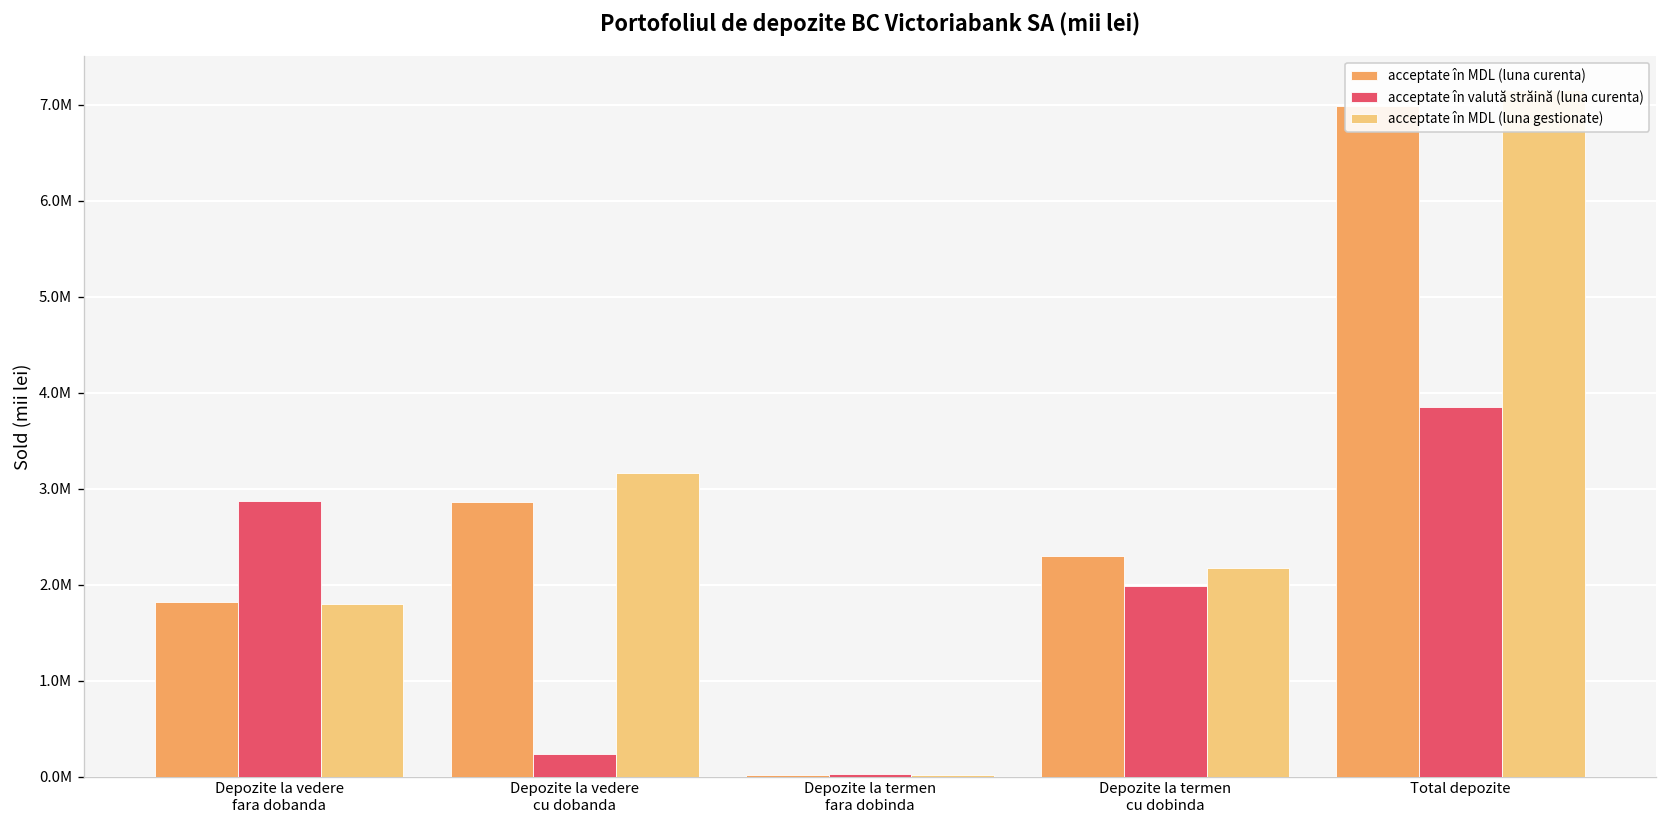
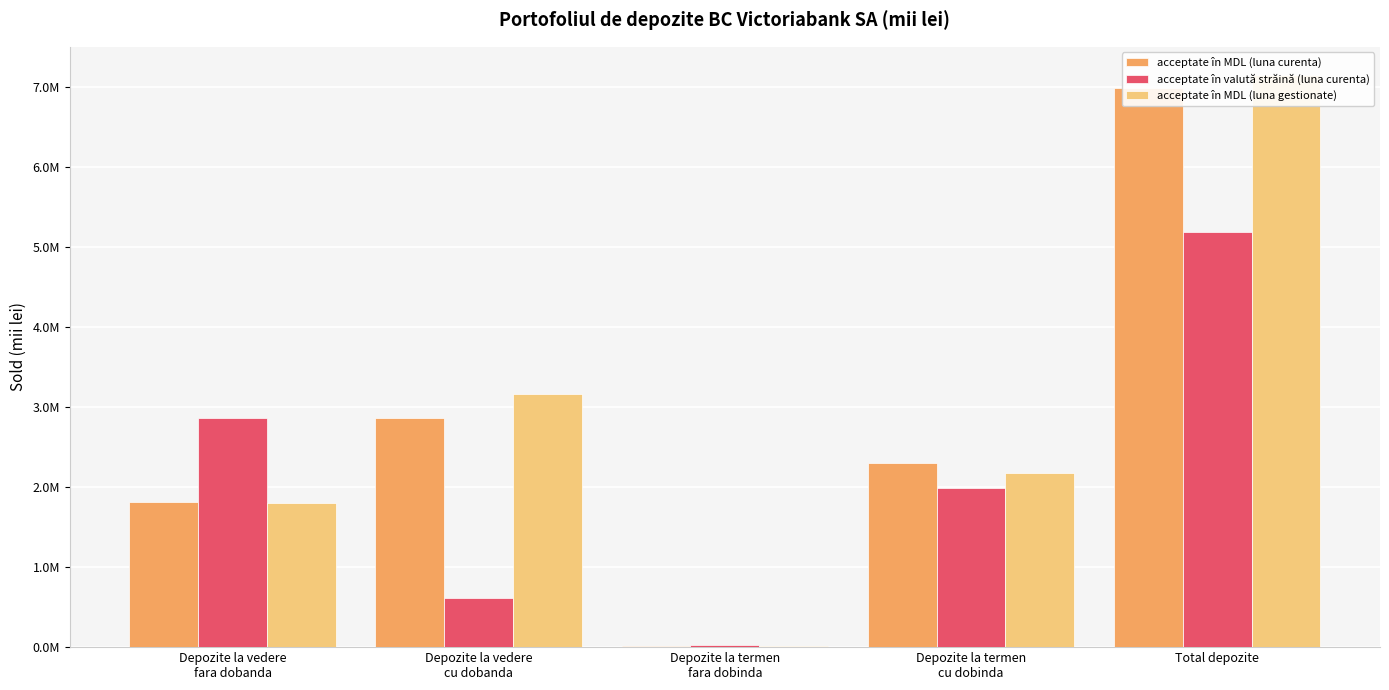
  {
    "acceptate în valută străină (luna curenta)": {
      "Depozite la vedere fara dobanda": 2900000,
-     "Depozite la vedere cu dobanda": 200000,
+     "Depozite la vedere cu dobanda": 600000,
      "Depozite la termen cu dobinda": 2000000,
-     "Total depozite": 3900000
+     "Total depozite": 5200000
    }
  }
